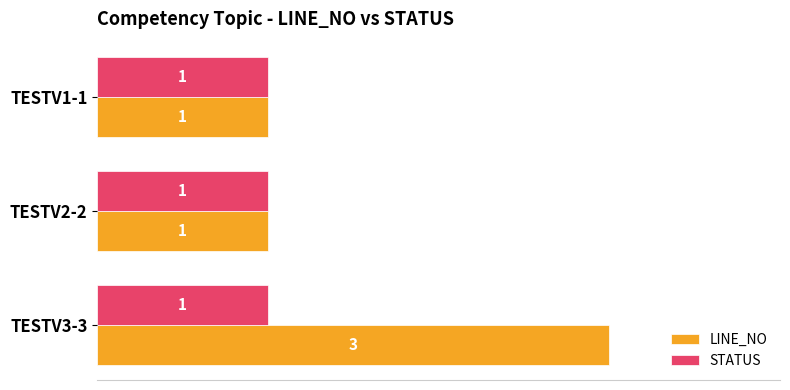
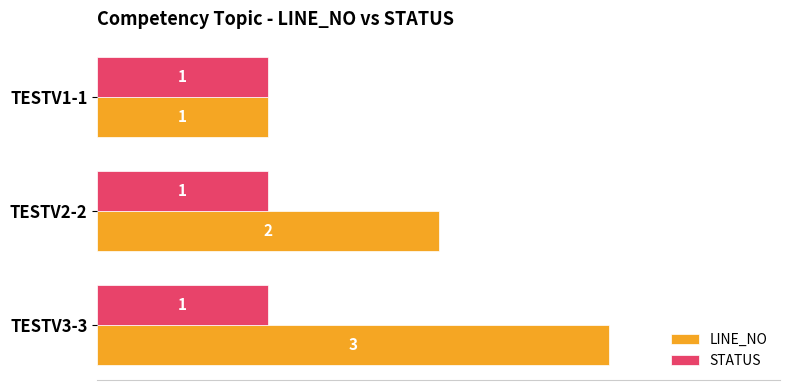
  {
    "LINE_NO": {
      "TESTV1-1": 1,
-     "TESTV2-2": 1,
+     "TESTV2-2": 2,
      "TESTV3-3": 3
    },
    "STATUS": {
      "TESTV1-1": 1,
      "TESTV2-2": 1,
      "TESTV3-3": 1
    }
  }
